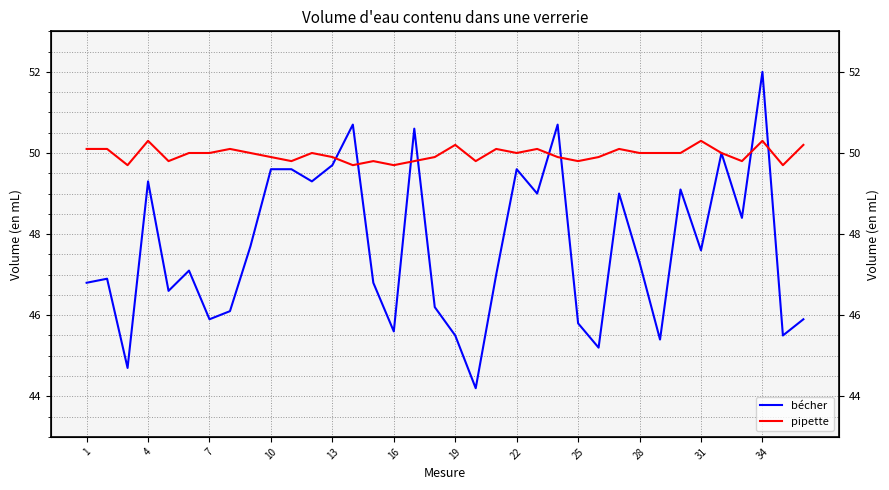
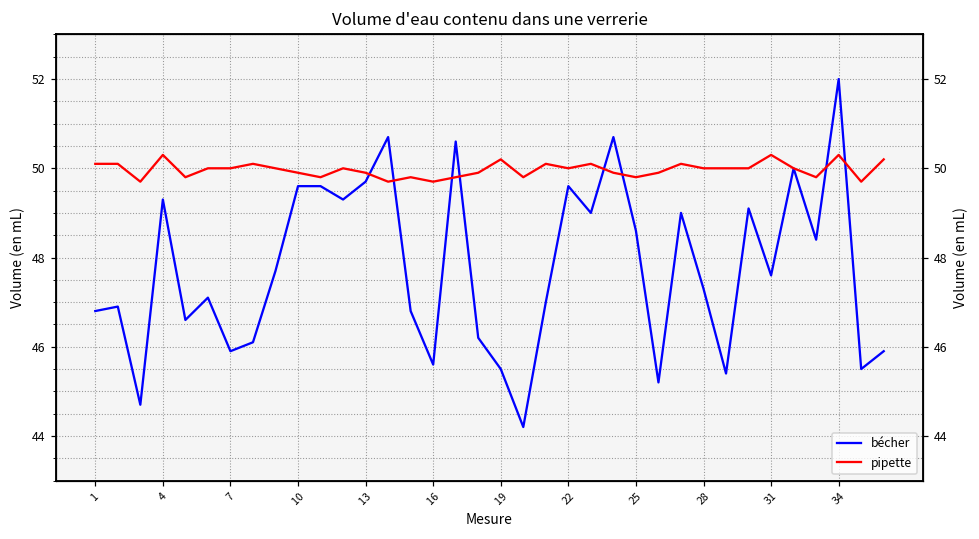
  {
    "bécher": {
      "1": 46.8,
      "4": 49.3,
      "7": 45.9,
      "10": 49.6,
      "13": 49.7,
      "16": 45.6,
      "19": 45.5,
      "22": 49.6,
-     "25": 45.8,
+     "25": 48.6,
      "28": 47.3,
      "31": 47.6,
      "34": 52.0
    },
    "pipette": {
      "1": 50.1,
      "4": 50.3,
      "7": 50.0,
      "10": 49.9,
      "13": 49.9,
      "16": 49.7,
      "19": 50.2,
      "22": 50.0,
      "25": 49.8,
      "28": 50.0,
      "31": 50.3,
      "34": 50.3
    }
  }
